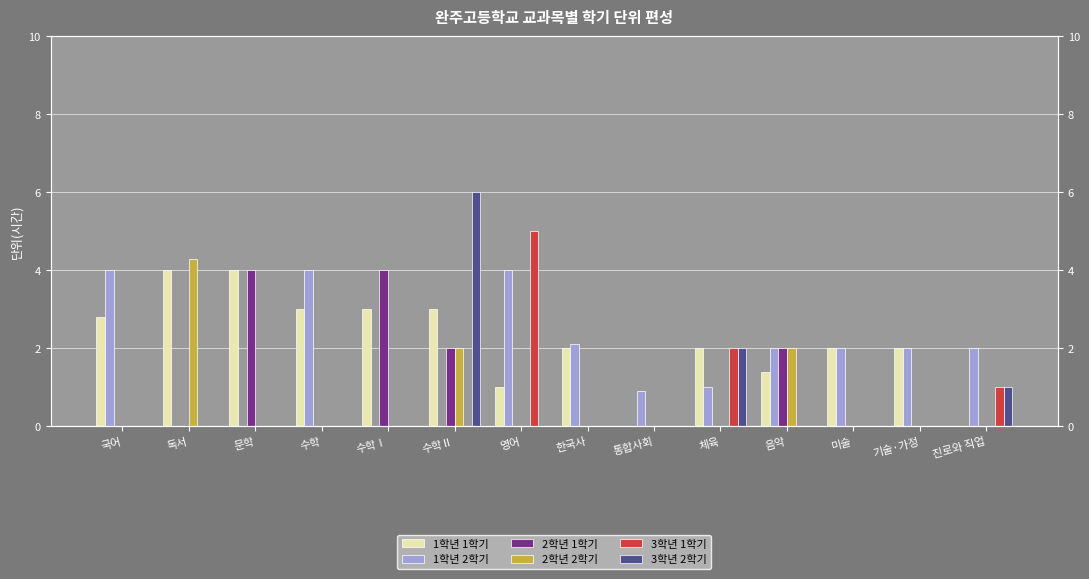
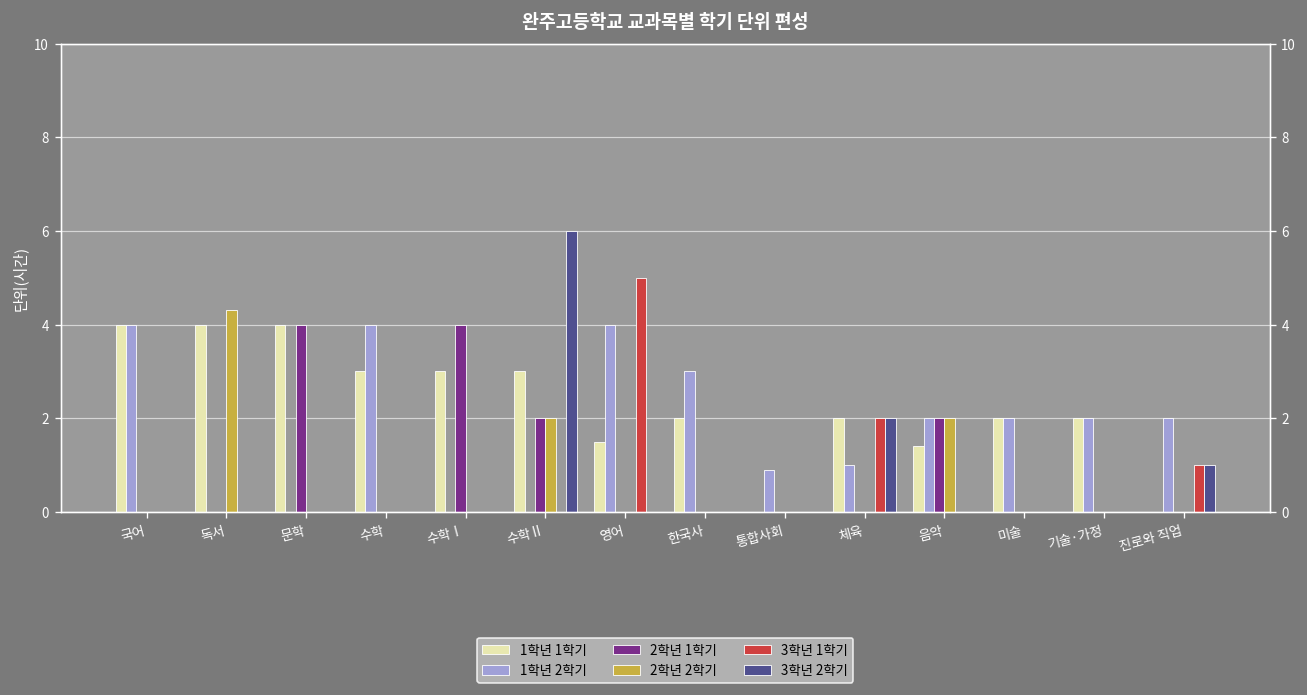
  {
    "1학년 1학기": {
-     "국어": 2.8,
+     "국어": 4.0,
      "독서": 4.0,
      "문학": 4.0,
      "수학": 3.0,
      "수학Ⅰ": 3.0,
      "수학Ⅱ": 3.0,
-     "영어": 1.0,
+     "영어": 1.5,
      "한국사": 2.0,
      "통합사회": 0.0,
      "체육": 2.0,
      "음악": 1.4,
      "미술": 2.0,
      "기술·가정": 2.0,
      "진로와 직업": 0.0
    },
    "1학년 2학기": {
      "국어": 4.0,
      "독서": 0.0,
      "문학": 0.0,
      "수학": 4.0,
      "수학Ⅰ": 0.0,
      "수학Ⅱ": 0.0,
      "영어": 4.0,
-     "한국사": 2.1,
+     "한국사": 3.0,
      "통합사회": 0.9,
      "체육": 1.0,
      "음악": 2.0,
      "미술": 2.0,
      "기술·가정": 2.0,
      "진로와 직업": 2.0
    },
    "2학년 2학기": {
      "국어": 0.0,
      "독서": 4.3,
      "문학": 0.0,
      "수학": 0.0,
      "수학Ⅰ": 0.0,
      "수학Ⅱ": 2.0,
      "영어": 0.0,
      "한국사": 0.0,
      "통합사회": 0.0,
      "체육": 0.0,
      "음악": 2.0,
      "미술": 0.0,
      "기술·가정": 0.0,
      "진로와 직업": 0.0
    },
    "3학년 1학기": {
      "국어": 0.0,
      "독서": 0.0,
      "문학": 0.0,
      "수학": 0.0,
      "수학Ⅰ": 0.0,
      "수학Ⅱ": 0.0,
      "영어": 5.0,
      "한국사": 0.0,
      "통합사회": 0.0,
      "체육": 2.0,
      "음악": 0.0,
      "미술": 0.0,
      "기술·가정": 0.0,
      "진로와 직업": 1.0
    }
  }
